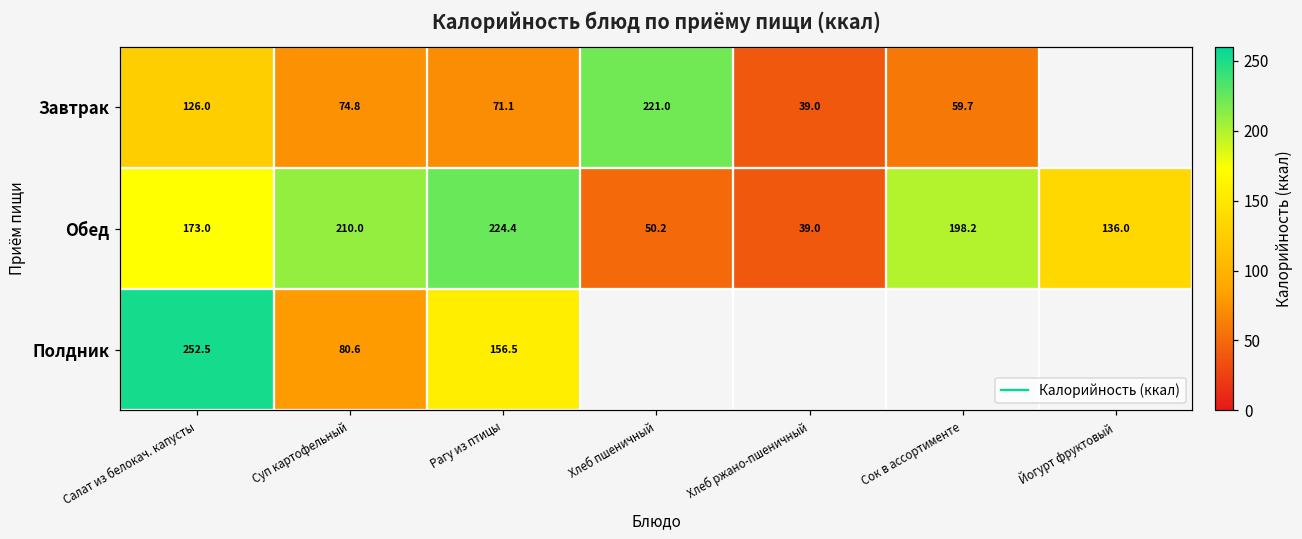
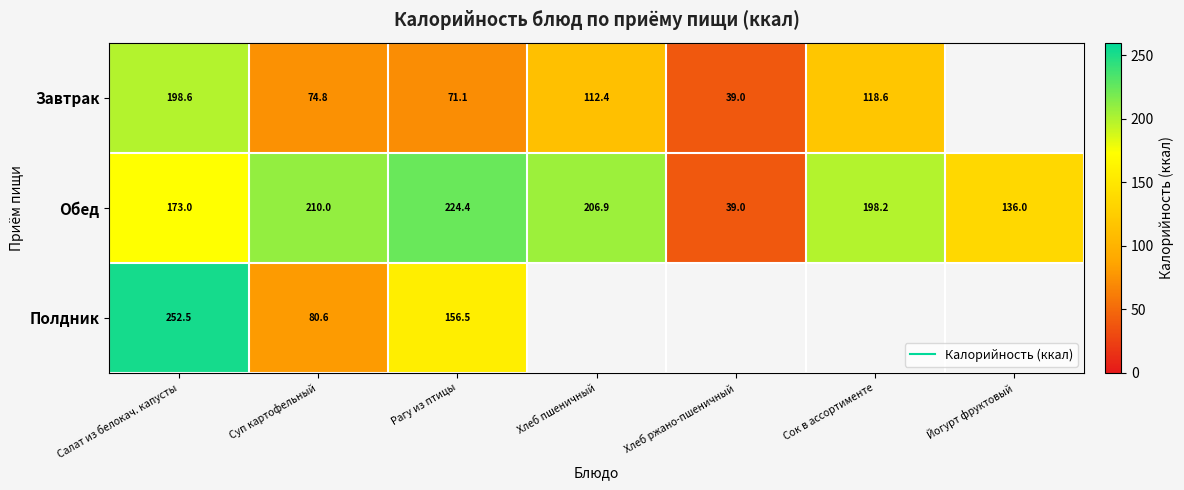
  {
    "Завтрак": {
-     "Салат из белокач. капусты": 126.0,
+     "Салат из белокач. капусты": 198.6,
      "Суп картофельный": 74.8,
      "Рагу из птицы": 71.1,
-     "Хлеб пшеничный": 221.0,
+     "Хлеб пшеничный": 112.4,
      "Хлеб ржано-пшеничный": 39.0,
-     "Сок в ассортименте": 59.7
+     "Сок в ассортименте": 118.6
    },
    "Обед": {
      "Салат из белокач. капусты": 173.0,
      "Суп картофельный": 210.0,
      "Рагу из птицы": 224.4,
-     "Хлеб пшеничный": 50.2,
+     "Хлеб пшеничный": 206.9,
      "Хлеб ржано-пшеничный": 39.0,
      "Сок в ассортименте": 198.2,
      "Йогурт фруктовый": 136.0
    },
    "Полдник": {
      "Салат из белокач. капусты": 252.5,
      "Суп картофельный": 80.6,
      "Рагу из птицы": 156.5
    }
  }
